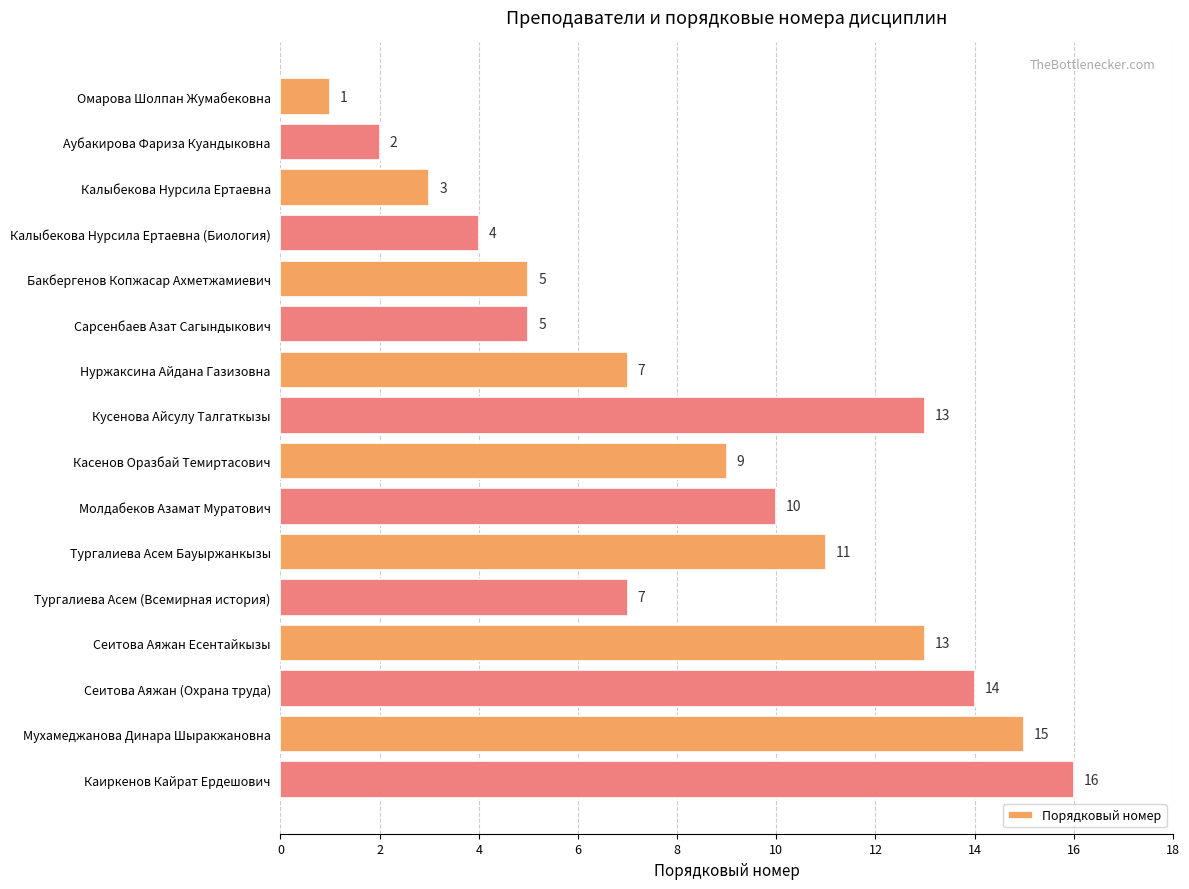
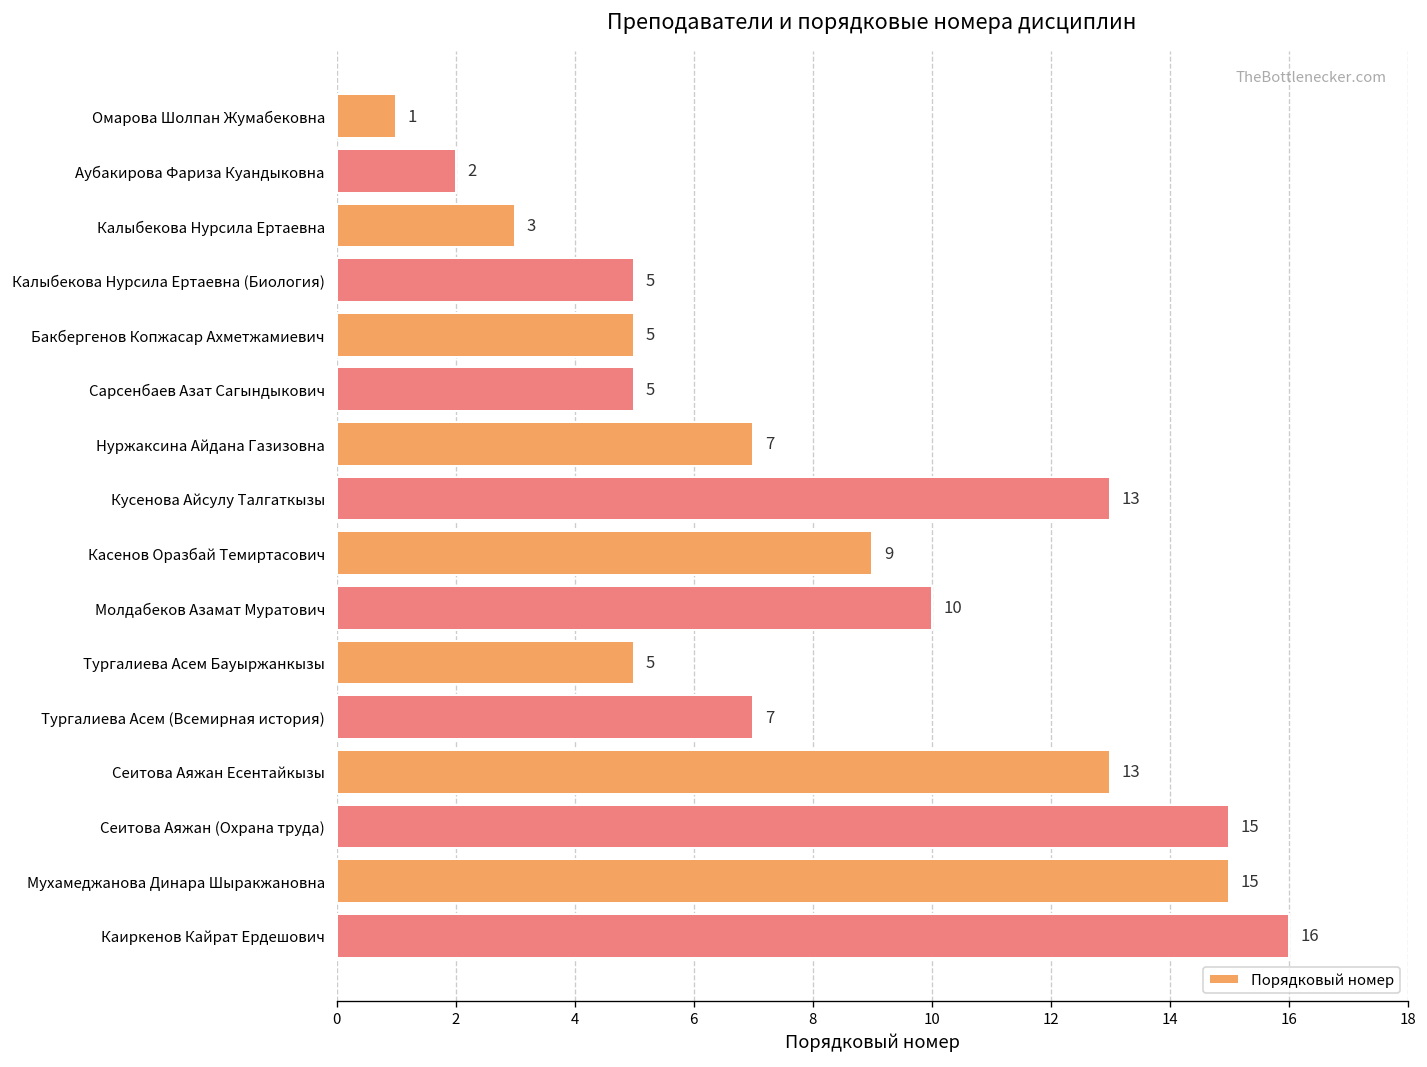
  {
    "Омарова Шолпан Жумабековна": 1,
    "Аубакирова Фариза Куандыковна": 2,
    "Калыбекова Нурсила Ертаевна": 3,
-   "Калыбекова Нурсила Ертаевна (Биология)": 4,
+   "Калыбекова Нурсила Ертаевна (Биология)": 5,
    "Бакбергенов Копжасар Ахметжамиевич": 5,
    "Сарсенбаев Азат Сагындыкович": 5,
    "Нуржаксина Айдана Газизовна": 7,
    "Кусенова Айсулу Талгаткызы": 13,
    "Касенов Оразбай Темиртасович": 9,
    "Молдабеков Азамат Муратович": 10,
-   "Тургалиева Асем Бауыржанкызы": 11,
+   "Тургалиева Асем Бауыржанкызы": 5,
    "Тургалиева Асем (Всемирная история)": 7,
    "Сеитова Аяжан Есентайкызы": 13,
-   "Сеитова Аяжан (Охрана труда)": 14,
+   "Сеитова Аяжан (Охрана труда)": 15,
    "Мухамеджанова Динара Шыракжановна": 15,
    "Каиркенов Кайрат Ердешович": 16
  }
